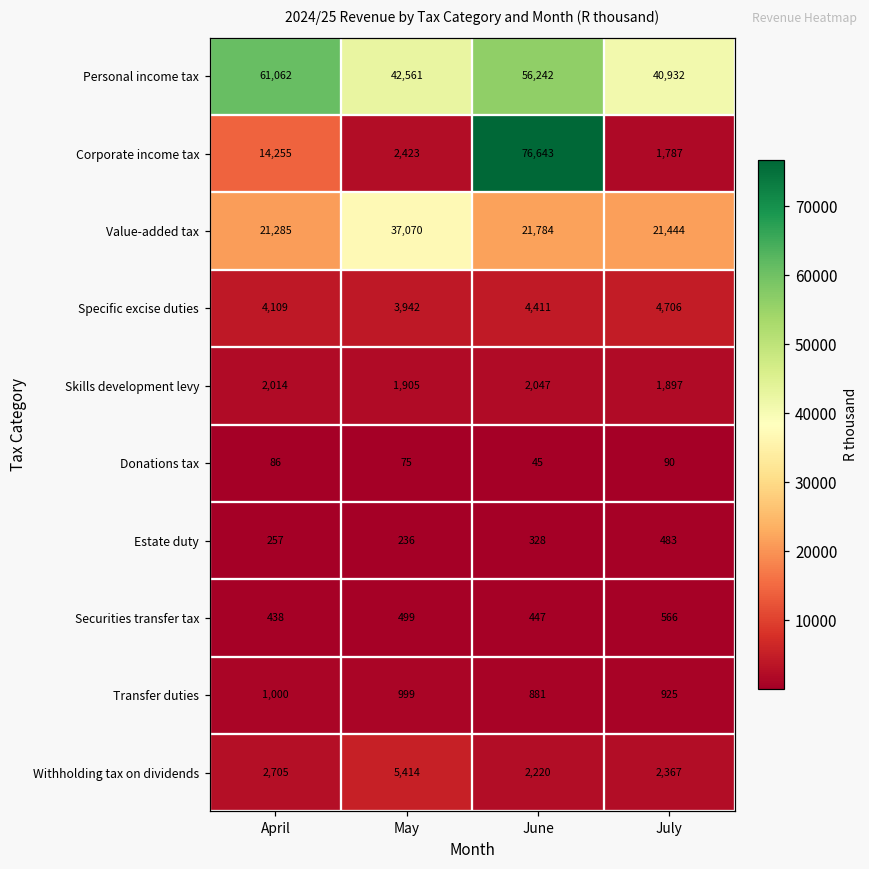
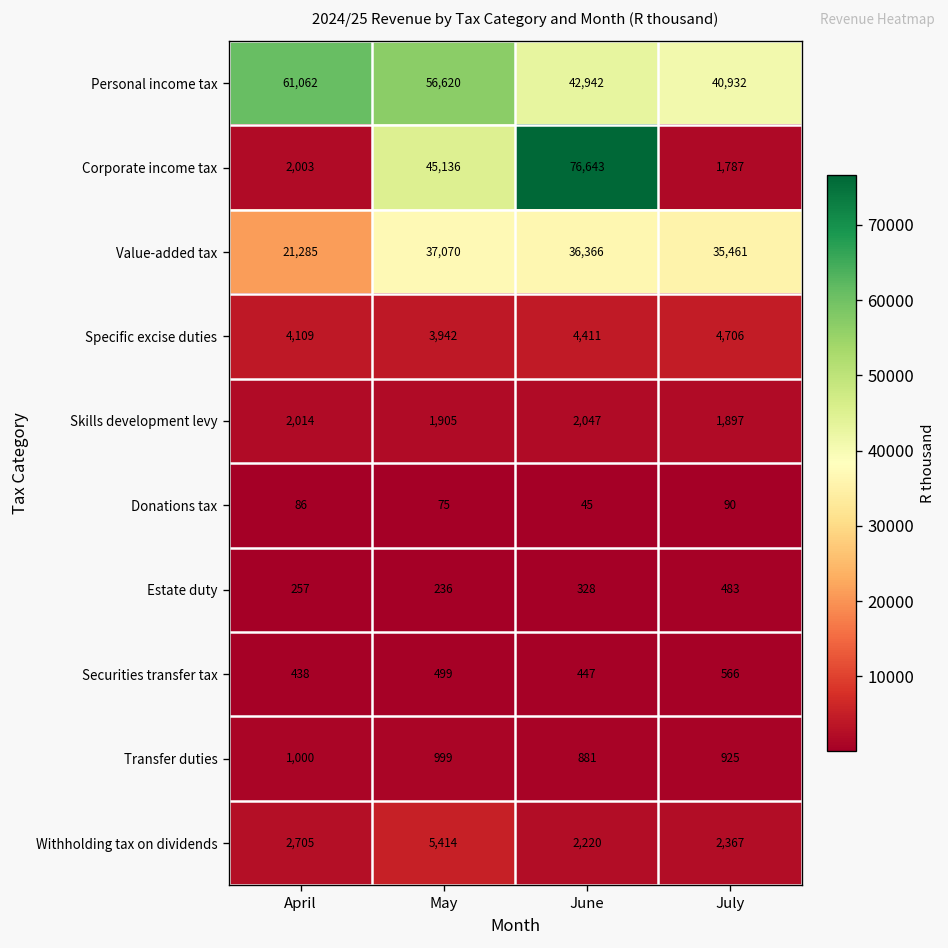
  {
    "Personal income tax": {
      "April": "61,062",
-     "May": "42,561",
-     "June": "56,242",
+     "May": "56,620",
+     "June": "42,942",
      "July": "40,932"
    },
    "Corporate income tax": {
-     "April": "14,255",
-     "May": "2,423",
+     "April": "2,003",
+     "May": "45,136",
      "June": "76,643",
      "July": "1,787"
    },
    "Value-added tax": {
      "April": "21,285",
      "May": "37,070",
-     "June": "21,784",
-     "July": "21,444"
+     "June": "36,366",
+     "July": "35,461"
    },
    "Specific excise duties": {
      "April": "4,109",
      "May": "3,942",
      "June": "4,411",
      "July": "4,706"
    },
    "Skills development levy": {
      "April": "2,014",
      "May": "1,905",
      "June": "2,047",
      "July": "1,897"
    },
    "Donations tax": {
      "April": "86",
      "May": "75",
      "June": "45",
      "July": "90"
    },
    "Estate duty": {
      "April": "257",
      "May": "236",
      "June": "328",
      "July": "483"
    },
    "Securities transfer tax": {
      "April": "438",
      "May": "499",
      "June": "447",
      "July": "566"
    },
    "Transfer duties": {
      "April": "1,000",
      "May": "999",
      "June": "881",
      "July": "925"
    },
    "Withholding tax on dividends": {
      "April": "2,705",
      "May": "5,414",
      "June": "2,220",
      "July": "2,367"
    }
  }
